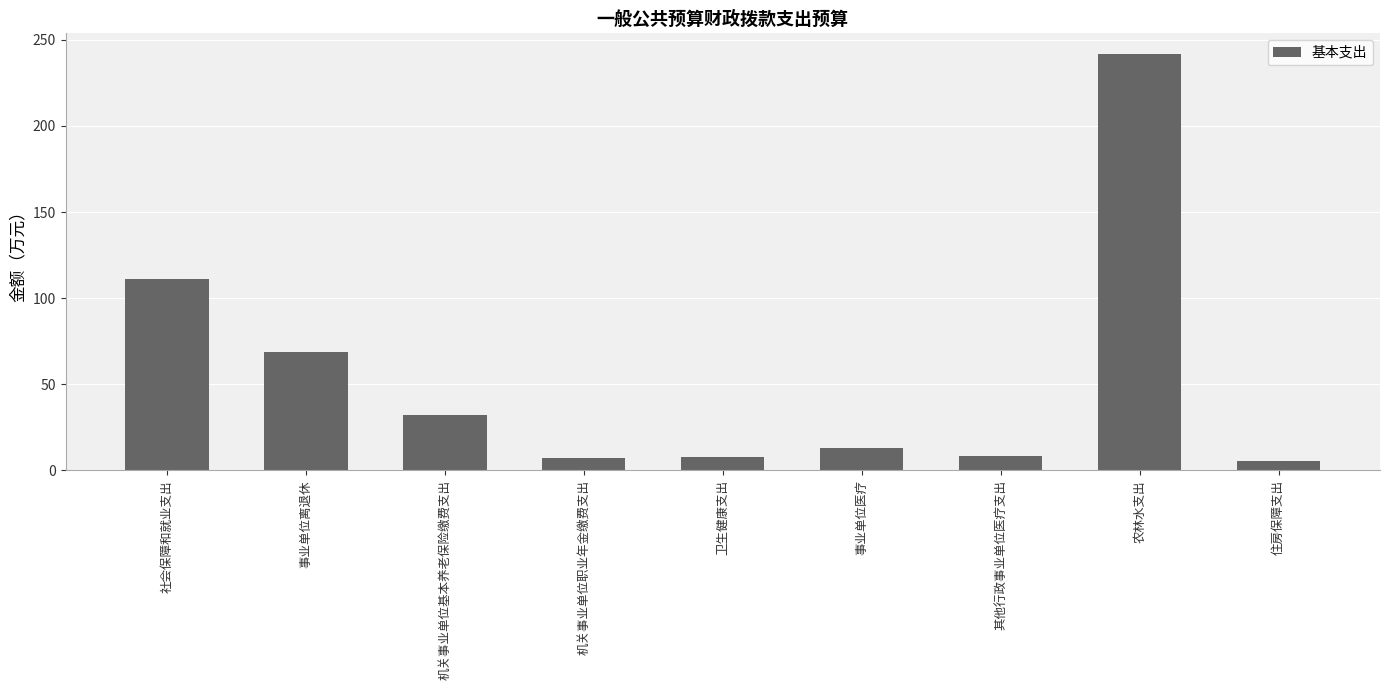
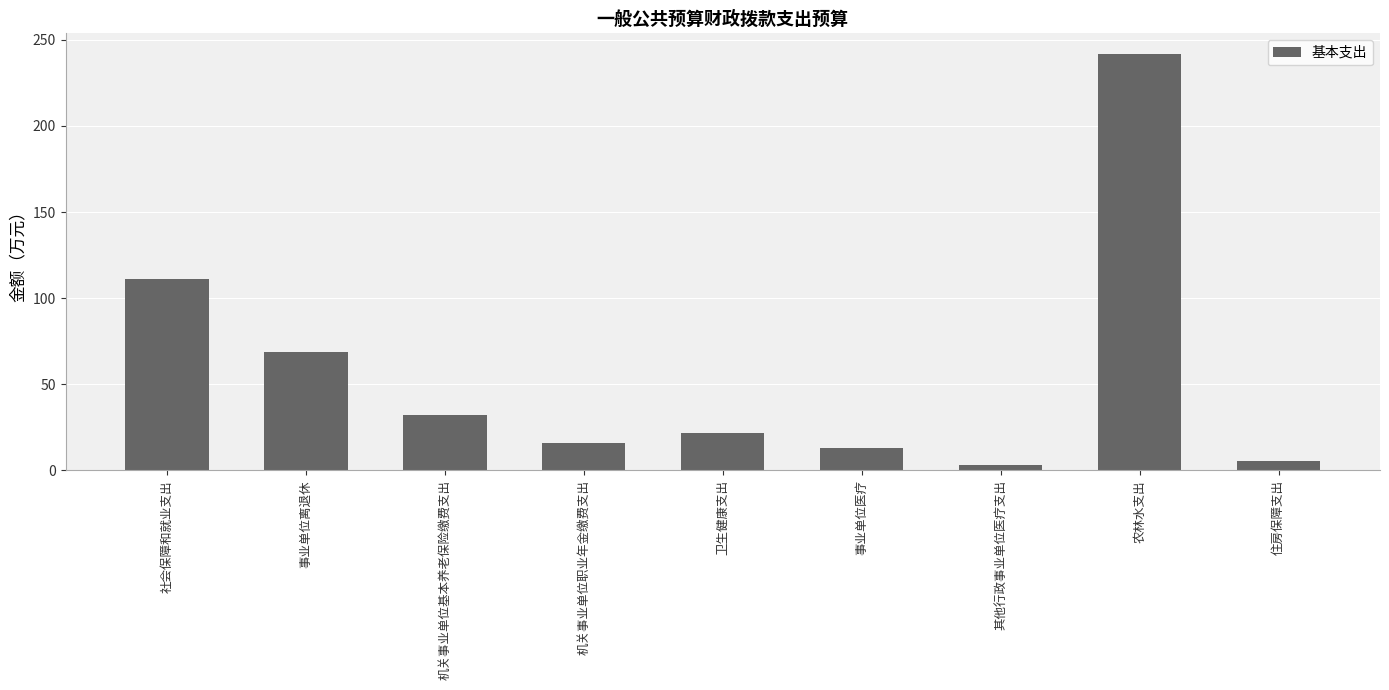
  {
    "社会保障和就业支出": 111,
    "事业单位离退休": 69,
    "机关事业单位基本养老保险缴费支出": 32,
-   "机关事业单位职业年金缴费支出": 7,
-   "卫生健康支出": 8,
+   "机关事业单位职业年金缴费支出": 16,
+   "卫生健康支出": 22,
    "事业单位医疗": 13,
-   "其他行政事业单位医疗支出": 8,
+   "其他行政事业单位医疗支出": 3,
    "农林水支出": 242,
    "住房保障支出": 5
  }
